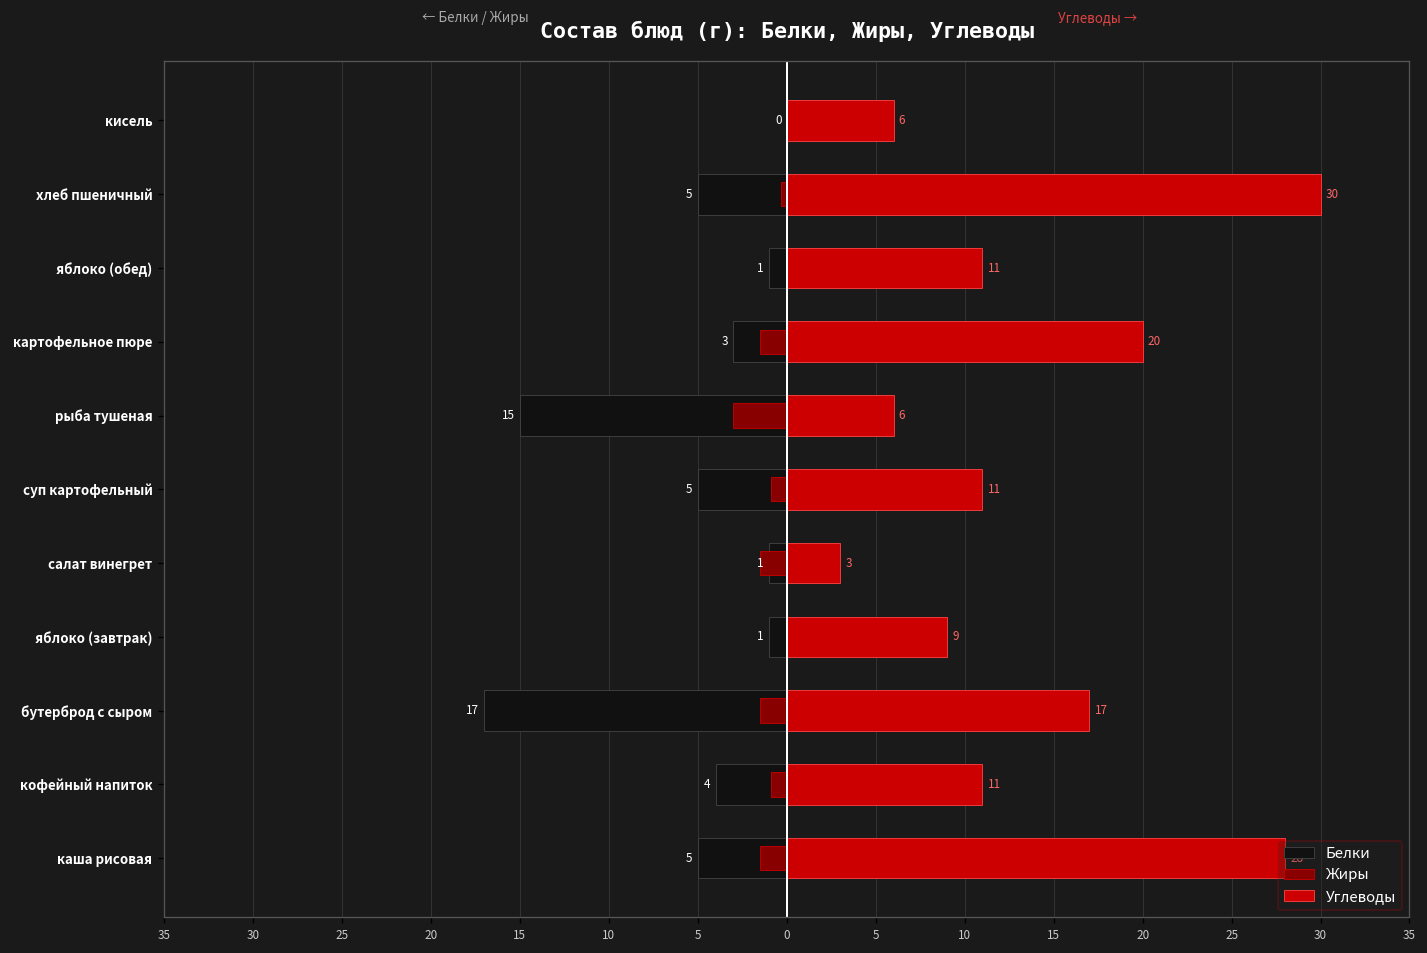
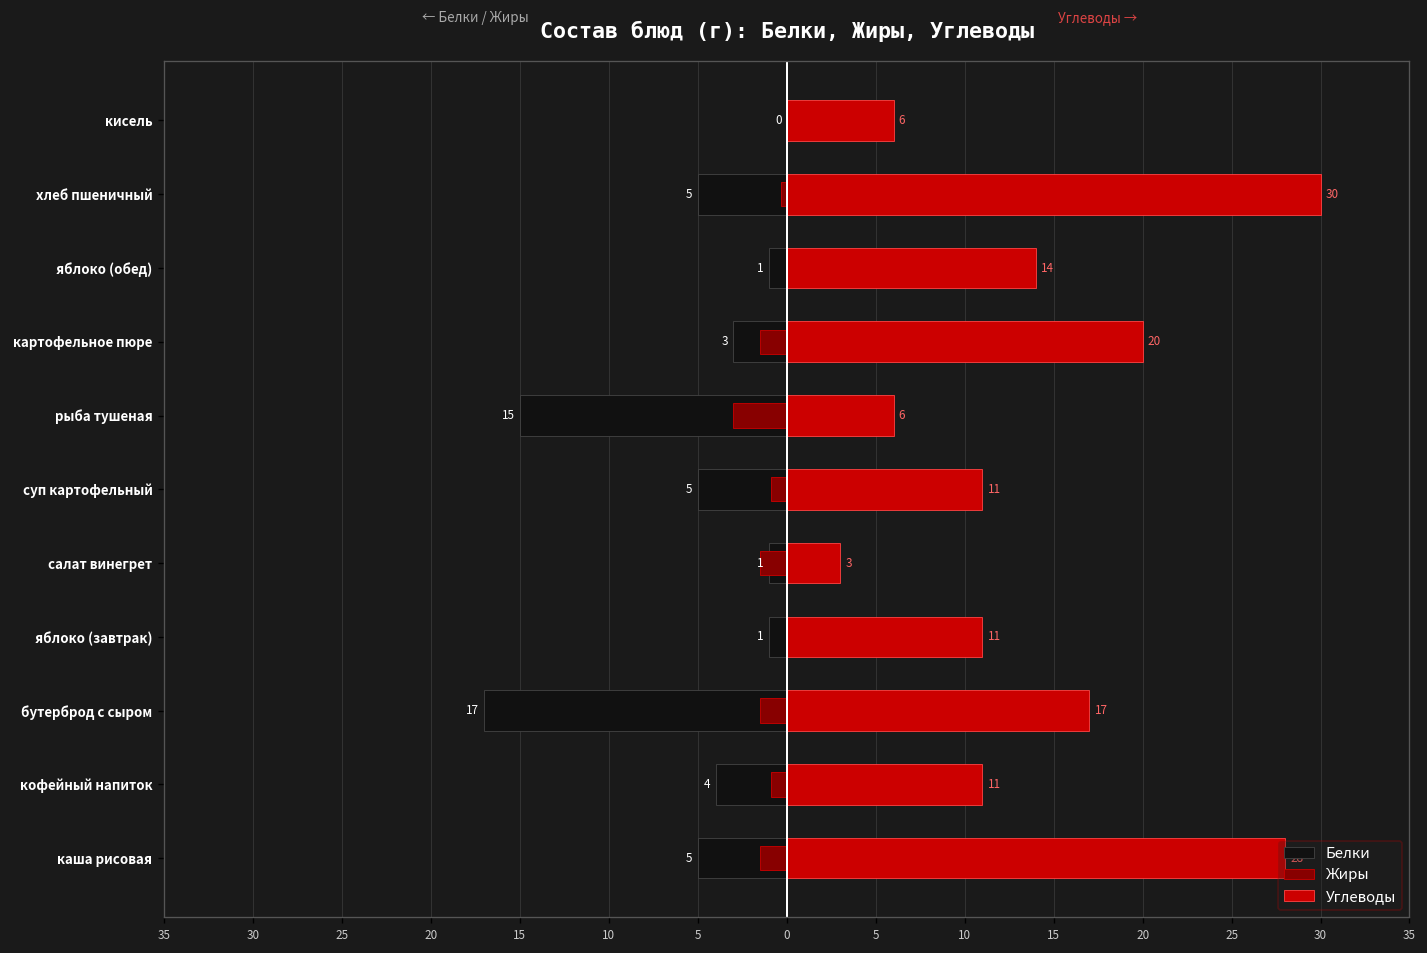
  {
    "Белки": {
      "кисель": 0
    },
    "Жиры": {
      "кисель": 0
    },
    "Углеводы": {
      "кисель": 6,
      "хлеб пшеничный": 30,
-     "яблоко (обед)": 11,
+     "яблоко (обед)": 14,
      "картофельное пюре": 20,
      "рыба тушеная": 6,
      "суп картофельный": 11,
      "салат винегрет": 3,
-     "яблоко (завтрак)": 9,
+     "яблоко (завтрак)": 11,
      "бутерброд с сыром": 17,
      "кофейный напиток": 11
    }
  }
